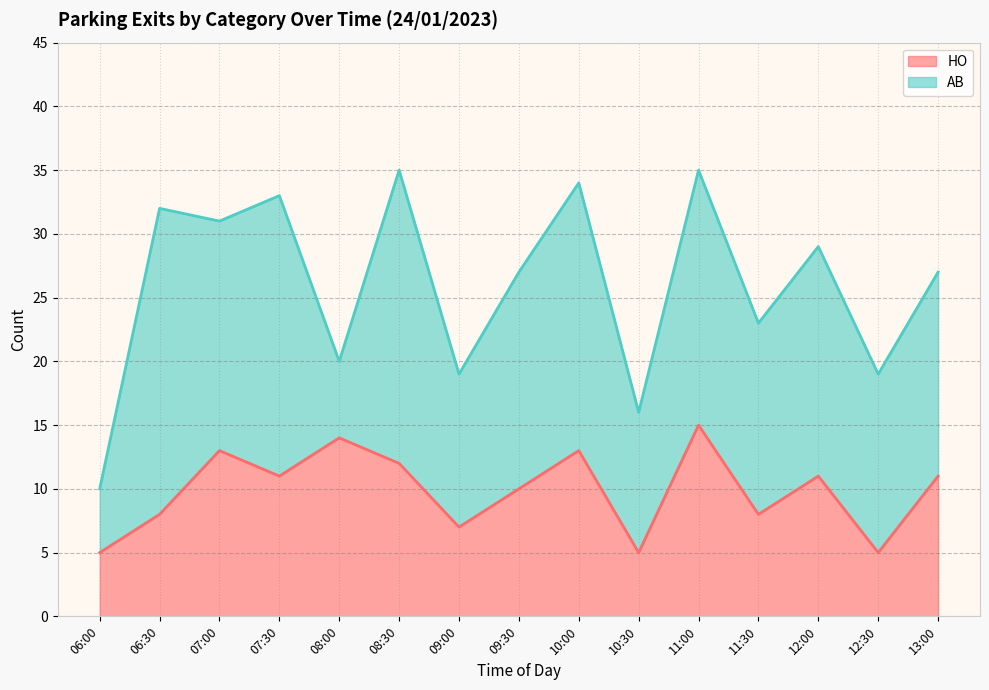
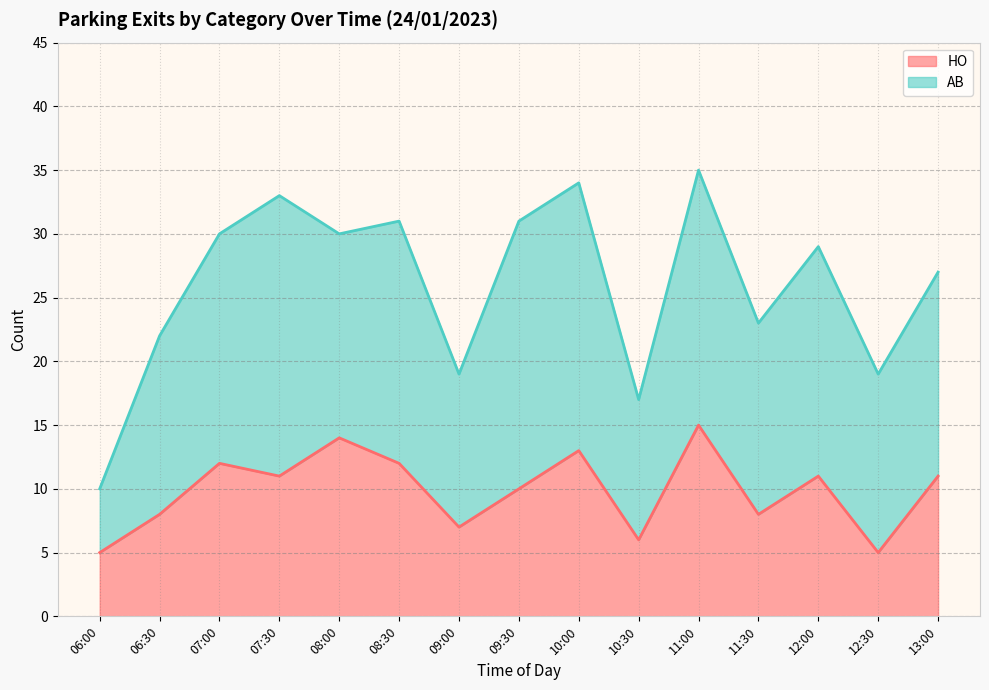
  {
    "HO": {
      "06:00": 5,
      "06:30": 8,
-     "07:00": 13,
+     "07:00": 12,
      "07:30": 11,
      "08:00": 14,
      "08:30": 12,
      "09:00": 7,
      "09:30": 10,
      "10:00": 13,
-     "10:30": 5,
+     "10:30": 6,
      "11:00": 15,
      "11:30": 8,
      "12:00": 11,
      "12:30": 5,
      "13:00": 11
    },
    "AB": {
      "06:00": 5,
-     "06:30": 24,
+     "06:30": 14,
      "07:00": 18,
      "07:30": 22,
-     "08:00": 6,
-     "08:30": 23,
+     "08:00": 16,
+     "08:30": 19,
      "09:00": 12,
-     "09:30": 17,
+     "09:30": 21,
      "10:00": 21,
      "10:30": 11,
      "11:00": 20,
      "11:30": 15,
      "12:00": 18,
      "12:30": 14,
      "13:00": 16
    }
  }
